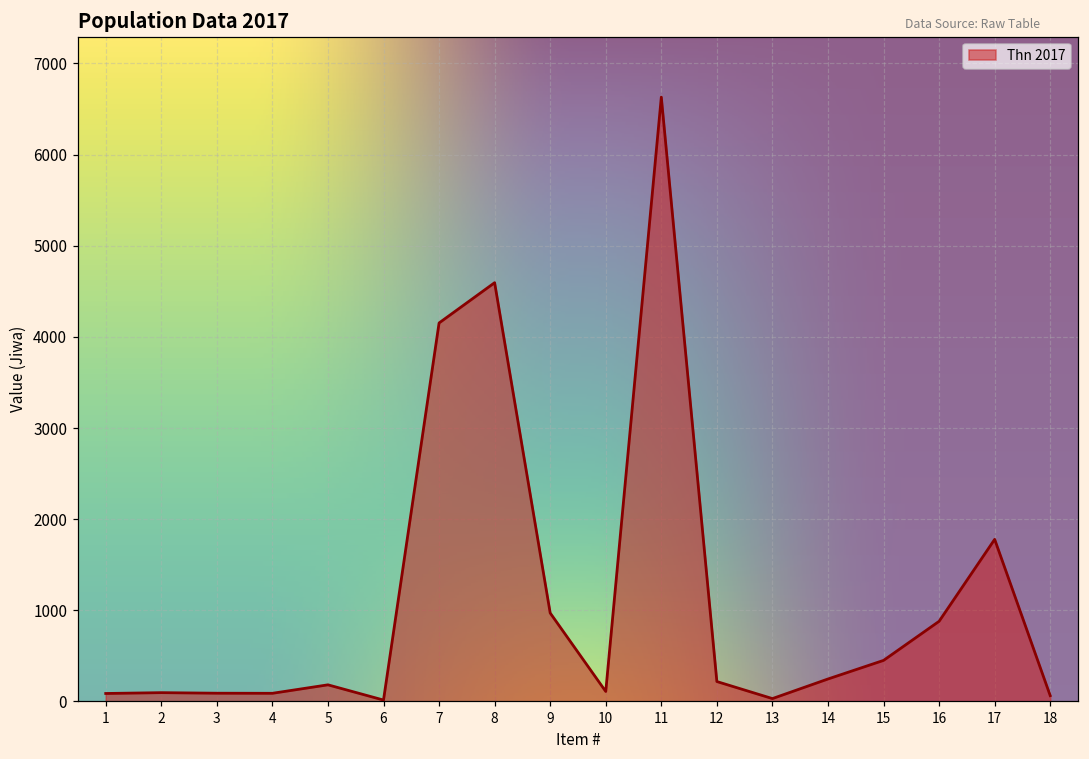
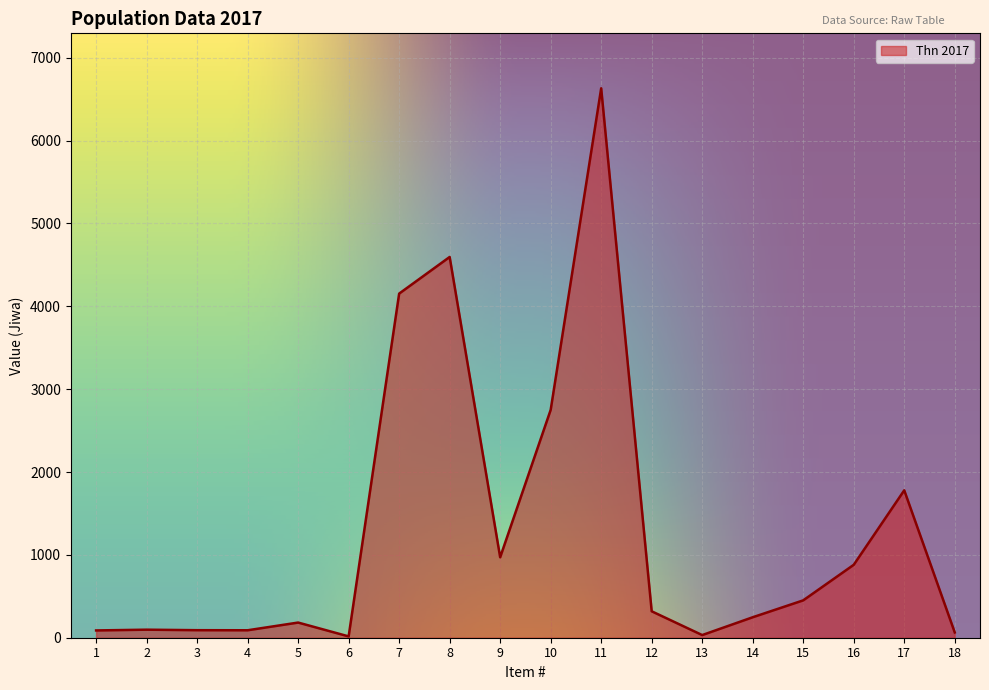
  {
    "1": 100,
    "2": 100,
    "3": 100,
    "4": 100,
    "5": 200,
    "6": 0,
    "7": 4200,
    "8": 4600,
    "9": 1000,
-   "10": 100,
+   "10": 2800,
    "11": 6600,
-   "12": 200,
+   "12": 300,
    "13": 0,
    "14": 200,
    "15": 500,
    "16": 900,
    "17": 1800,
    "18": 100
  }
